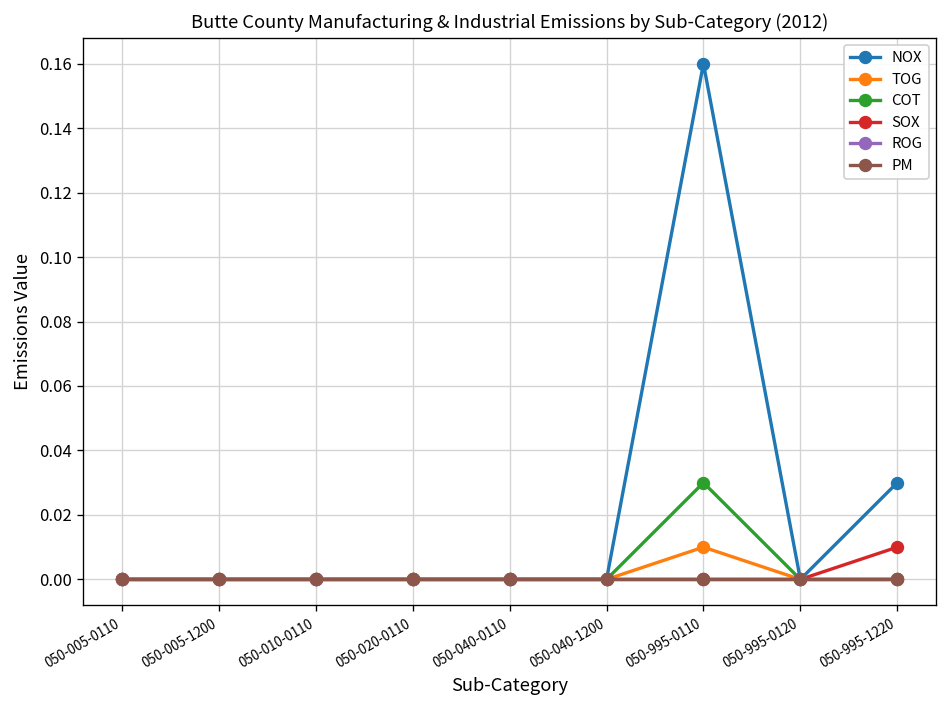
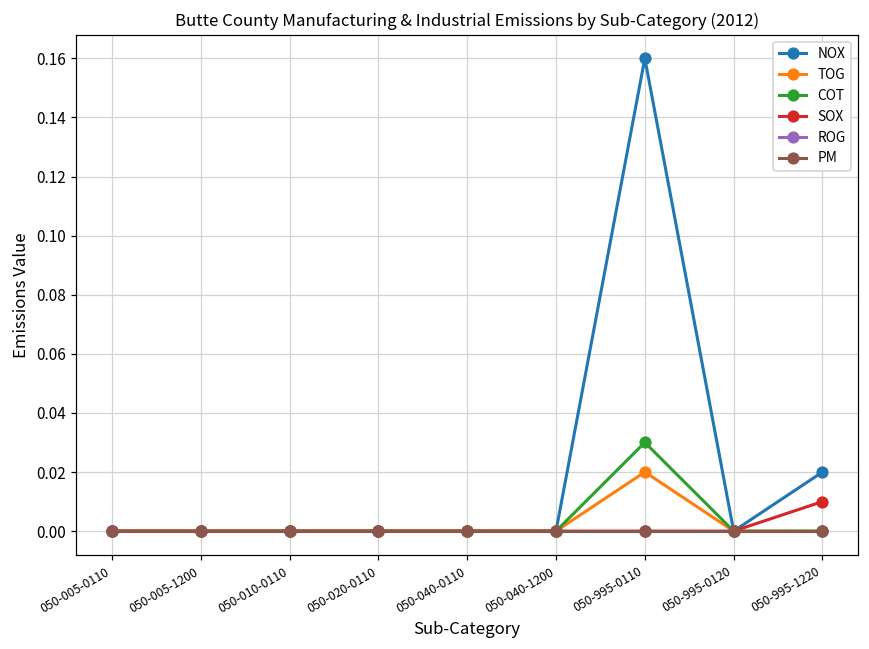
  {
    "NOX": {
      "050-995-0110": 0.16,
-     "050-995-1220": 0.03
+     "050-995-1220": 0.02
    },
    "TOG": {
-     "050-995-0110": 0.01
+     "050-995-0110": 0.02
    },
    "COT": {
      "050-995-0110": 0.03
    },
    "SOX": {
      "050-995-1220": 0.01
    }
  }
